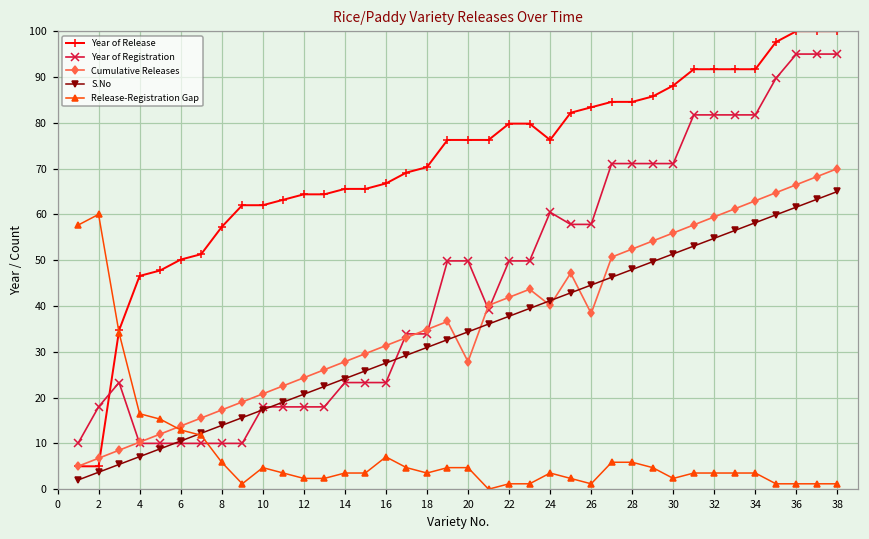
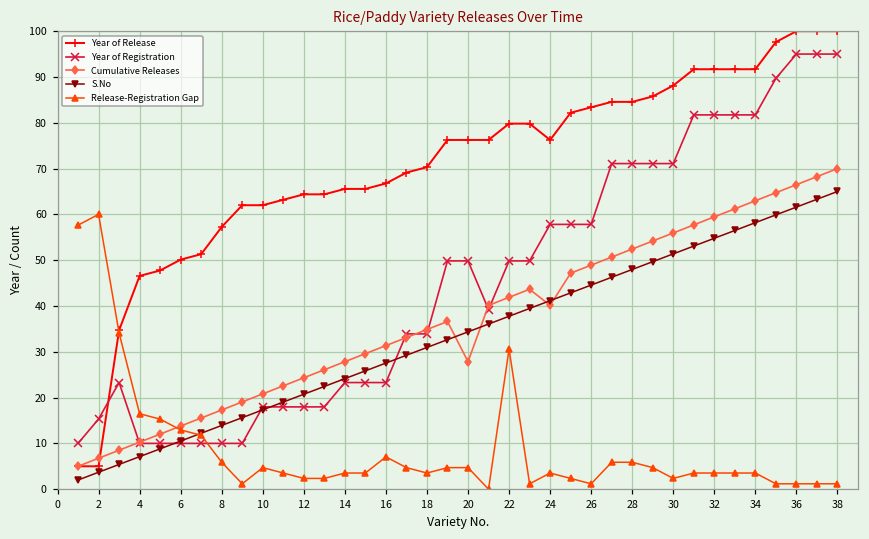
  {
    "Year of Release": {
      "2": 5,
      "4": 47,
      "6": 50,
      "8": 57,
      "10": 62,
      "12": 64,
      "14": 66,
      "16": 67,
      "18": 70,
      "20": 76,
      "22": 80,
      "24": 76,
      "26": 83,
      "28": 85,
      "30": 88,
      "32": 92,
      "34": 92,
      "36": 100,
      "38": 100
    },
    "Year of Registration": {
-     "2": 18,
+     "2": 15,
      "8": 10,
      "10": 18,
      "12": 18,
      "14": 23,
      "16": 23,
      "18": 34,
      "20": 50,
      "22": 50,
-     "24": 60,
+     "24": 58,
      "26": 58,
      "28": 71,
      "30": 71,
      "32": 82,
      "34": 82,
      "36": 95,
      "38": 95
    },
    "Cumulative Releases": {
      "2": 7,
      "6": 14,
      "8": 17,
      "10": 21,
      "12": 24,
      "14": 28,
      "16": 31,
      "18": 35,
      "20": 28,
      "22": 42,
      "24": 40,
-     "26": 38,
+     "26": 49,
      "28": 52,
      "30": 56,
      "32": 59,
      "34": 63,
      "36": 66,
      "38": 70
    },
    "S.No": {
      "2": 4,
      "4": 7,
      "8": 14,
      "10": 17,
      "12": 21,
      "14": 24,
      "16": 28,
      "18": 31,
      "20": 34,
      "22": 38,
      "24": 41,
      "26": 45,
      "28": 48,
      "30": 51,
      "32": 55,
      "34": 58,
      "36": 62,
      "38": 65
    },
    "Release-Registration Gap": {
      "2": 60,
      "4": 16,
      "6": 13,
      "8": 6,
      "10": 5,
      "12": 2,
      "14": 4,
      "16": 7,
      "18": 4,
      "20": 5,
-     "22": 1,
+     "22": 31,
      "24": 4,
      "26": 1,
      "28": 6,
      "30": 2,
      "32": 4,
      "34": 4,
      "36": 1,
      "38": 1
    }
  }
